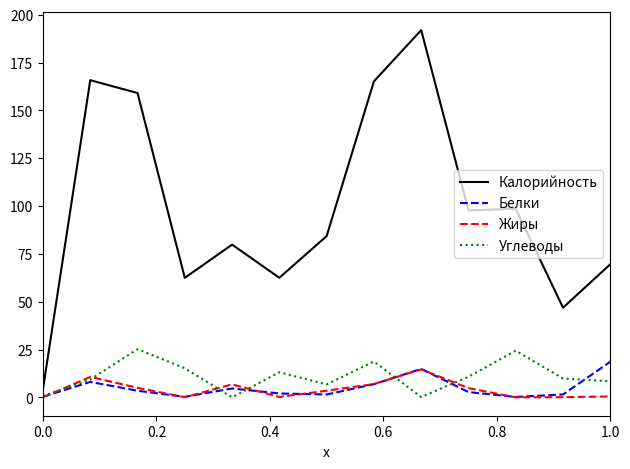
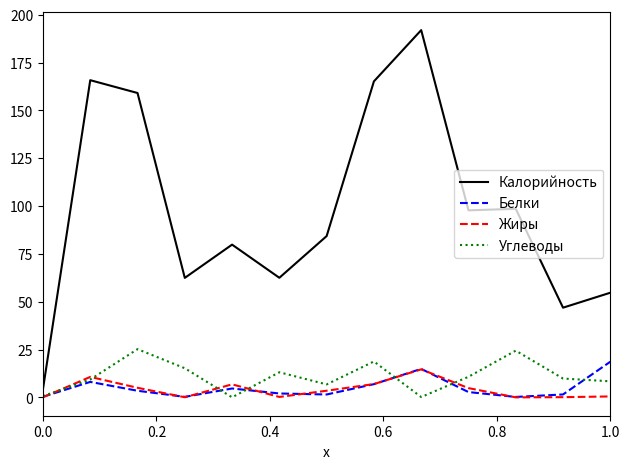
  {
    "Калорийность": {
      "0.0": 4,
-     "1.0": 70
+     "1.0": 55
    },
    "Белки": {
      "1.0": 19
    },
    "Жиры": {
      "1.0": 0
    },
    "Углеводы": {
      "1.0": 8
    }
  }
